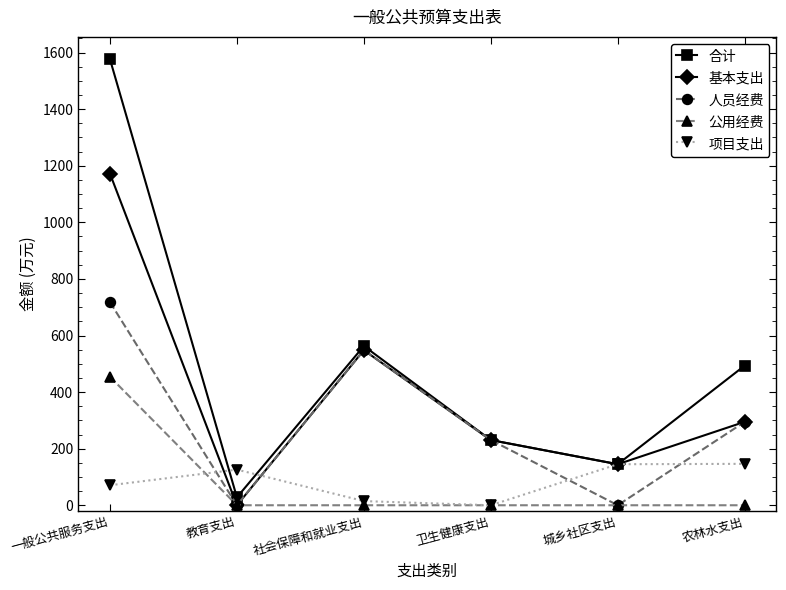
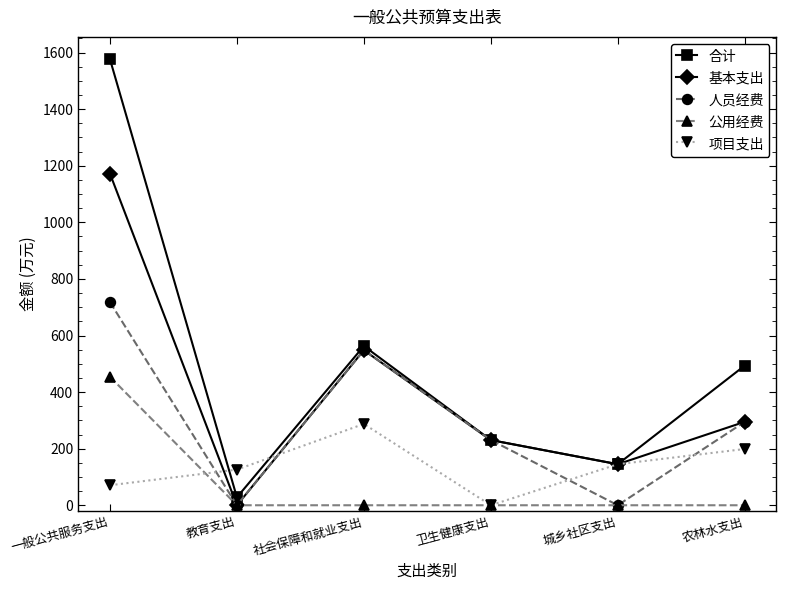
  {
    "项目支出": {
      "一般公共服务支出": 70,
      "教育支出": 130,
-     "社会保障和就业支出": 10,
-     "农林水支出": 150
+     "社会保障和就业支出": 290,
+     "农林水支出": 200
    }
  }
